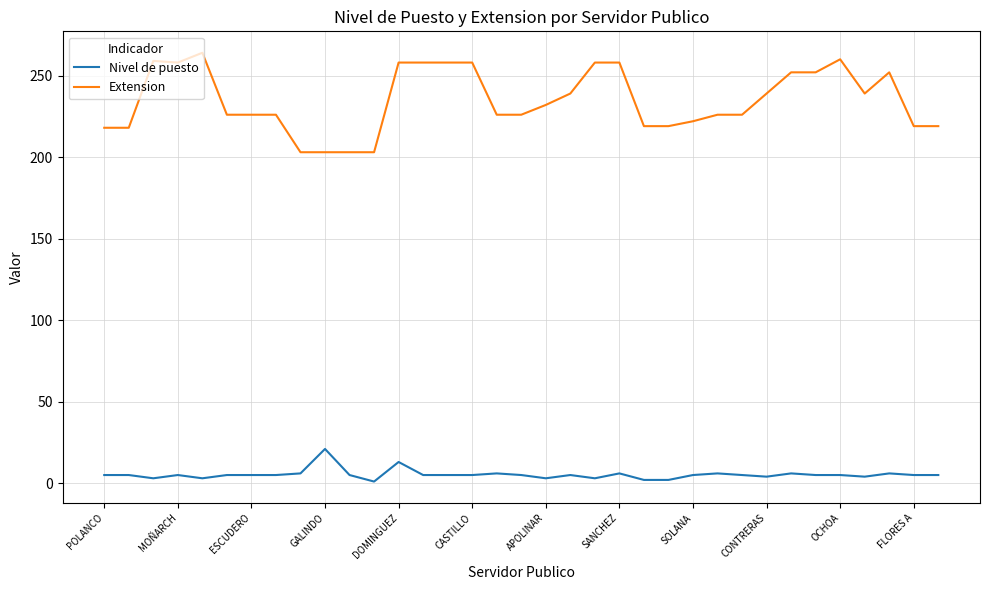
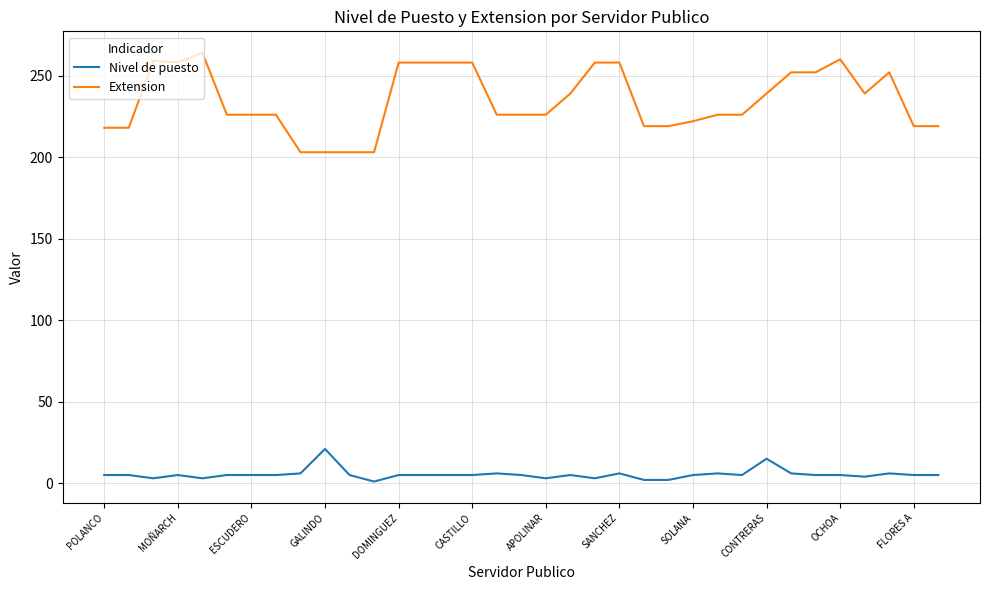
  {
    "Nivel de puesto": {
      "POLANCO": 5,
      "MOÑARCH": 5,
      "ESCUDERO": 5,
      "GALINDO": 21,
-     "DOMINGUEZ": 13,
+     "DOMINGUEZ": 5,
      "CASTILLO": 5,
      "APOLINAR": 3,
      "SANCHEZ": 6,
      "SOLANA": 5,
-     "CONTRERAS": 4,
+     "CONTRERAS": 15,
      "OCHOA": 5,
      "FLORES A": 5
    },
    "Extension": {
      "POLANCO": 218,
      "ESCUDERO": 226,
      "GALINDO": 203,
      "DOMINGUEZ": 258,
      "CASTILLO": 258,
-     "APOLINAR": 232,
+     "APOLINAR": 226,
      "SANCHEZ": 258,
      "SOLANA": 222,
      "CONTRERAS": 239,
      "OCHOA": 260,
      "FLORES A": 219
    }
  }
